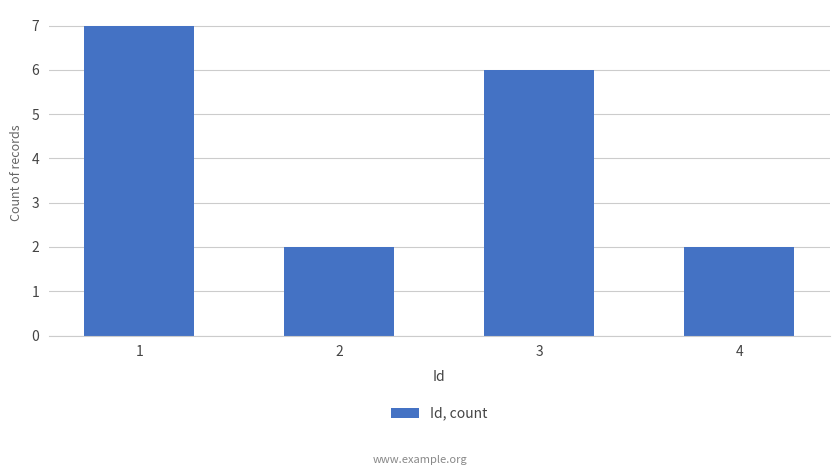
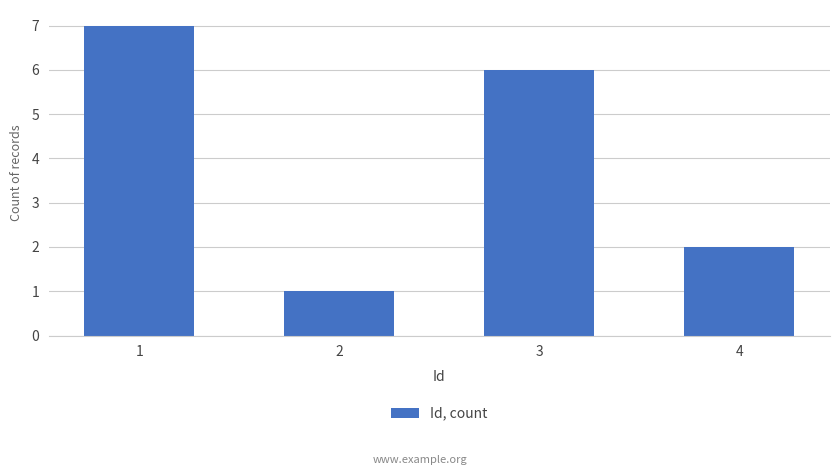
  {
    "1": 7,
-   "2": 2,
+   "2": 1,
    "3": 6,
    "4": 2
  }
